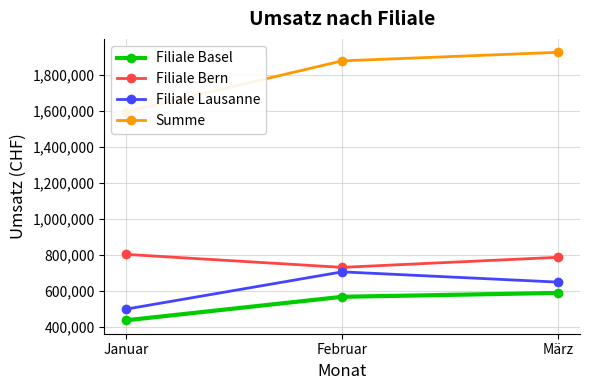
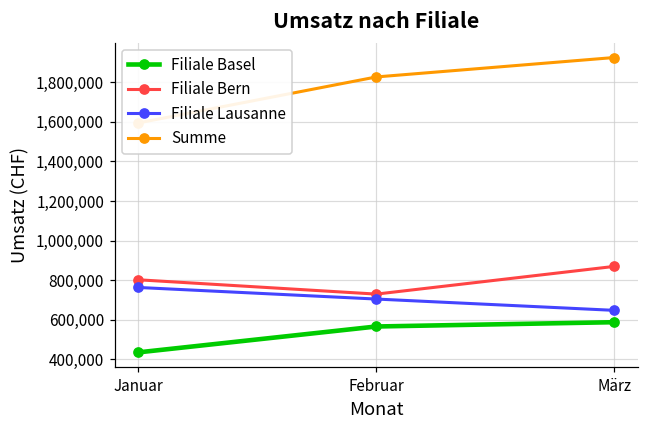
  {
    "Filiale Basel": {
      "Januar": "440,000",
      "Februar": "570,000",
      "März": "590,000"
    },
    "Filiale Bern": {
      "Januar": "800,000",
      "Februar": "730,000",
-     "März": "790,000"
+     "März": "870,000"
    },
    "Filiale Lausanne": {
-     "Januar": "500,000",
+     "Januar": "760,000",
      "Februar": "710,000",
      "März": "650,000"
    },
    "Summe": {
-     "Februar": "1,880,000",
+     "Februar": "1,830,000",
      "März": "1,920,000"
    }
  }
